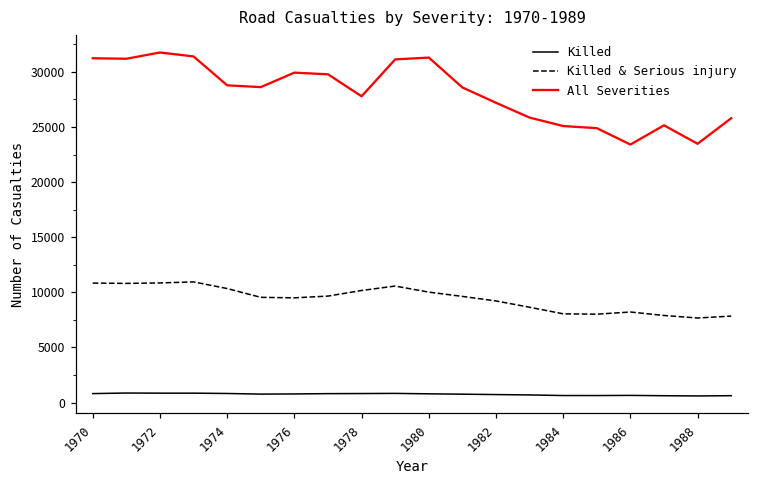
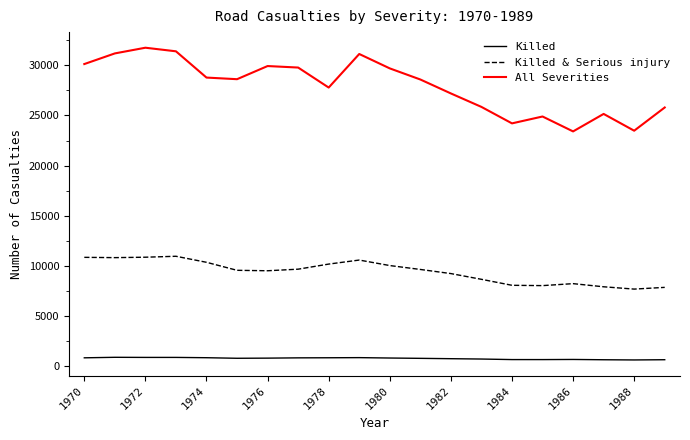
  {
    "All Severities": {
-     "1970": 31200,
+     "1970": 30100,
      "1972": 31800,
      "1974": 28800,
      "1976": 29900,
      "1978": 27800,
-     "1980": 31300,
+     "1980": 29700,
      "1982": 27200,
-     "1984": 25100,
+     "1984": 24200,
      "1986": 23400,
      "1988": 23500
    }
  }
